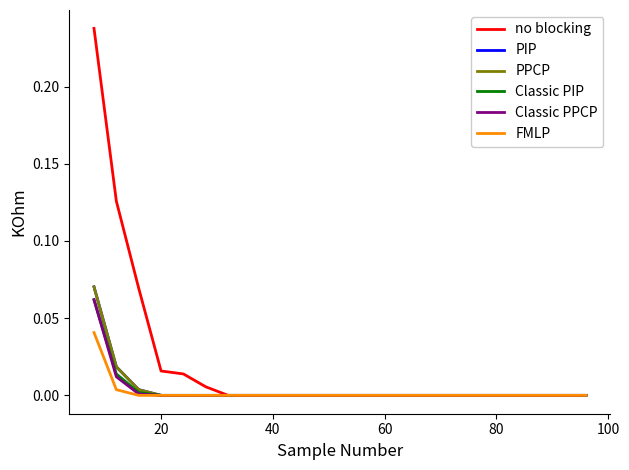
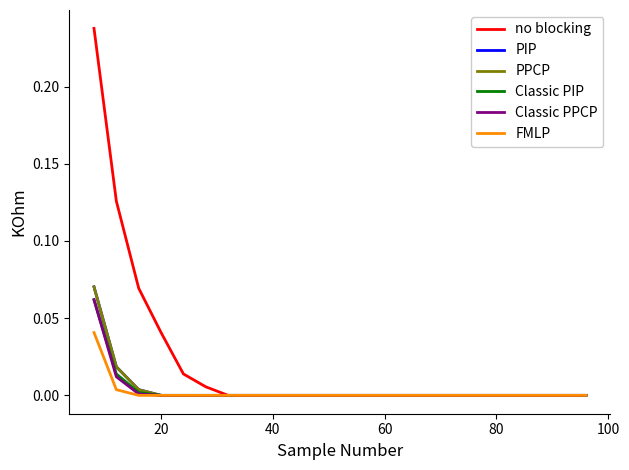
  {
    "no blocking": {
-     "20": 0.016
+     "20": 0.041
    }
  }
